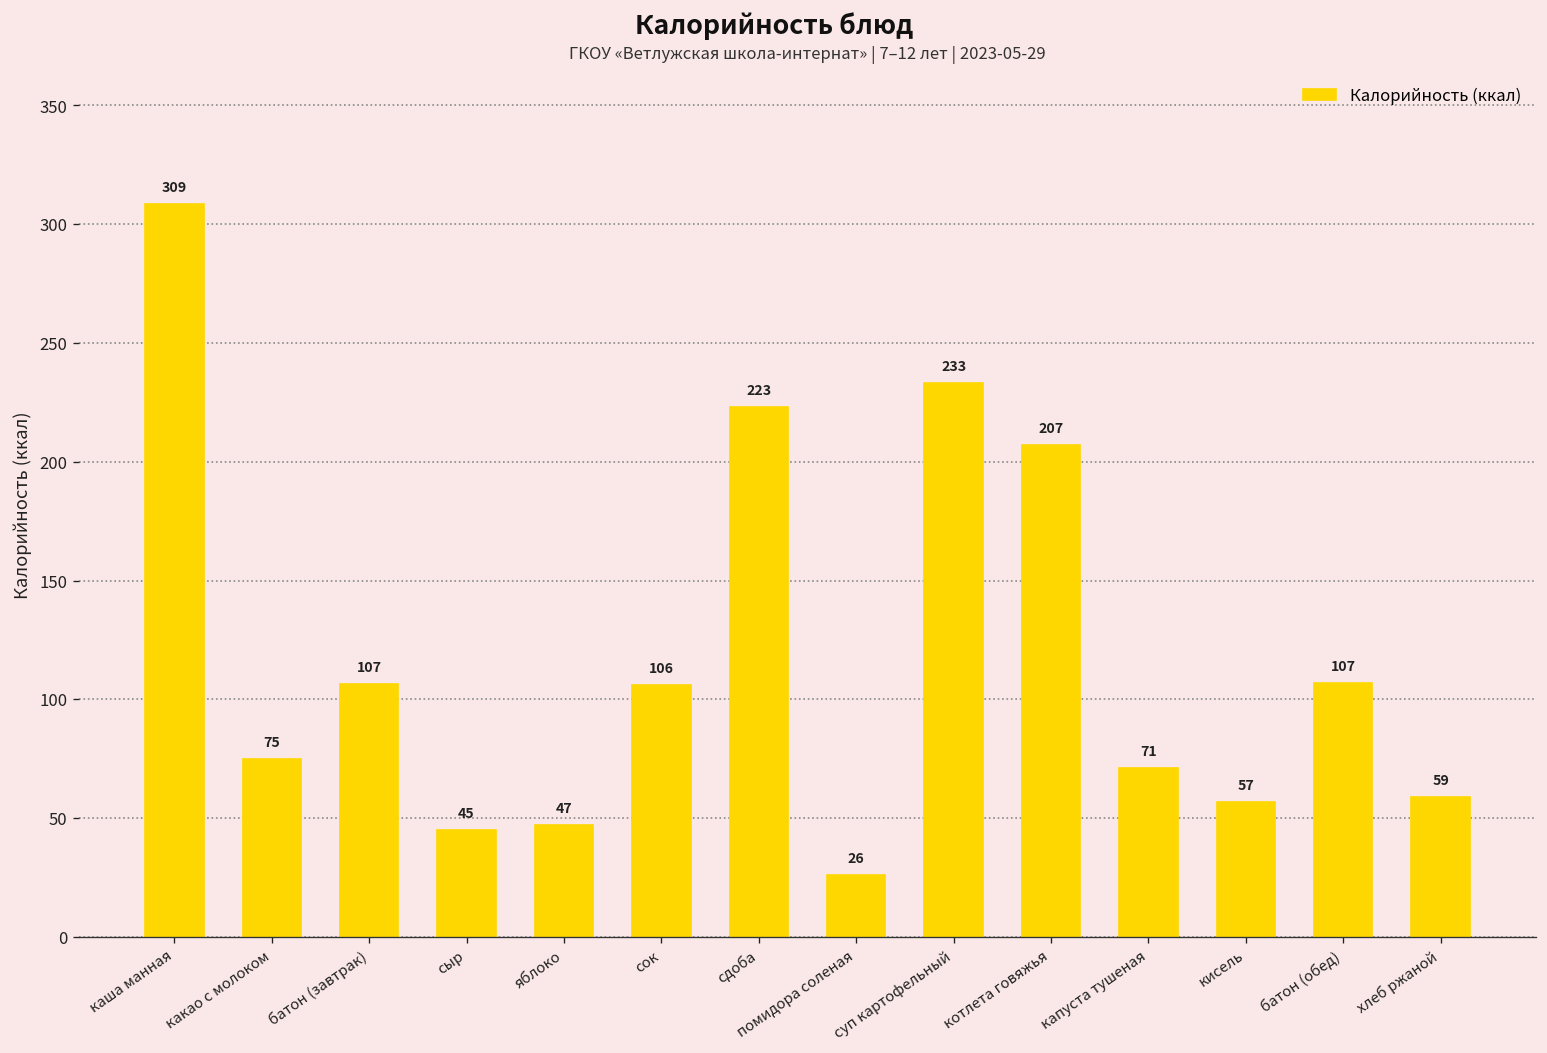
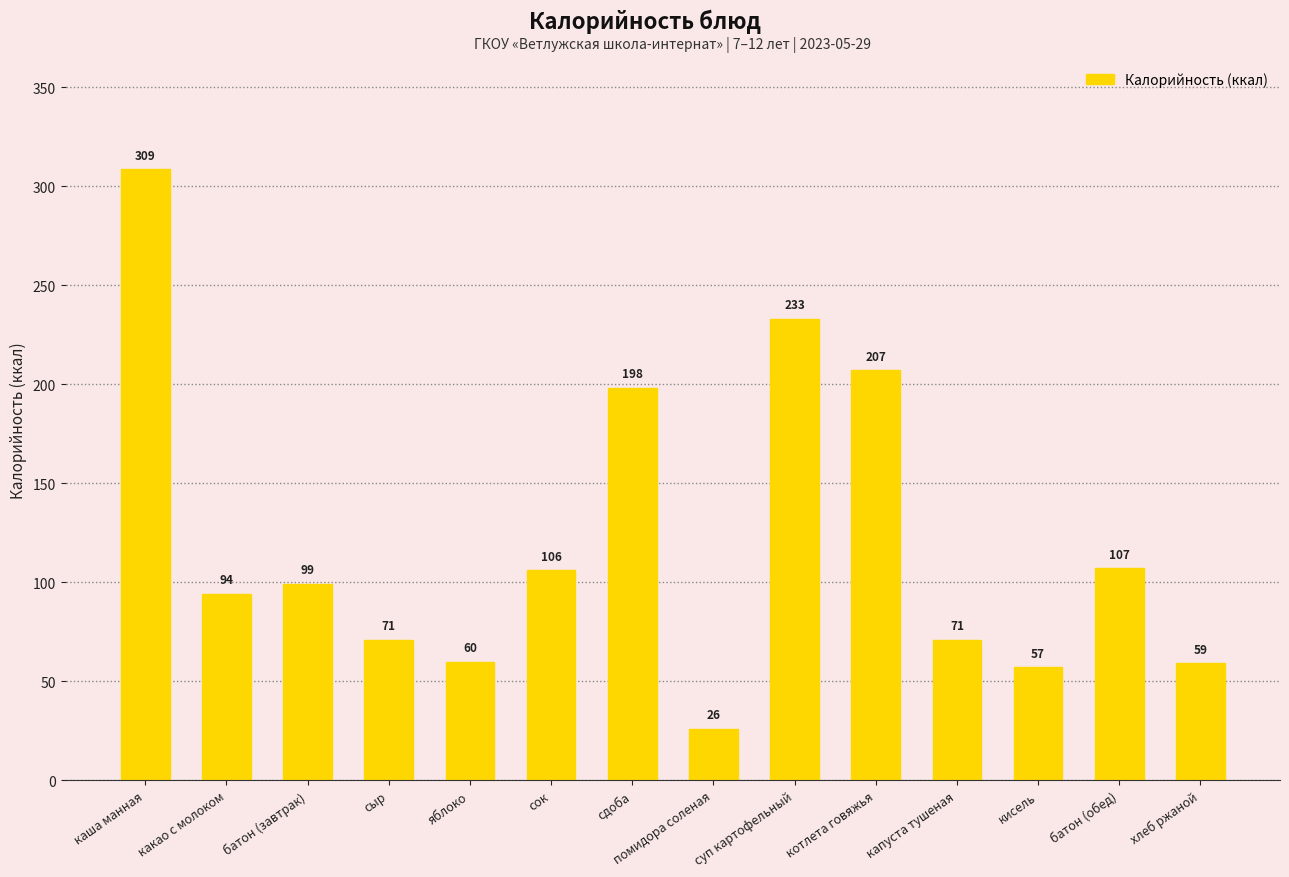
  {
    "каша манная": 309,
-   "какао с молоком": 75,
-   "батон (завтрак)": 107,
-   "сыр": 45,
-   "яблоко": 47,
+   "какао с молоком": 94,
+   "батон (завтрак)": 99,
+   "сыр": 71,
+   "яблоко": 60,
    "сок": 106,
-   "сдоба": 223,
+   "сдоба": 198,
    "помидора соленая": 26,
    "суп картофельный": 233,
    "котлета говяжья": 207,
    "капуста тушеная": 71,
    "кисель": 57,
    "батон (обед)": 107,
    "хлеб ржаной": 59
  }
